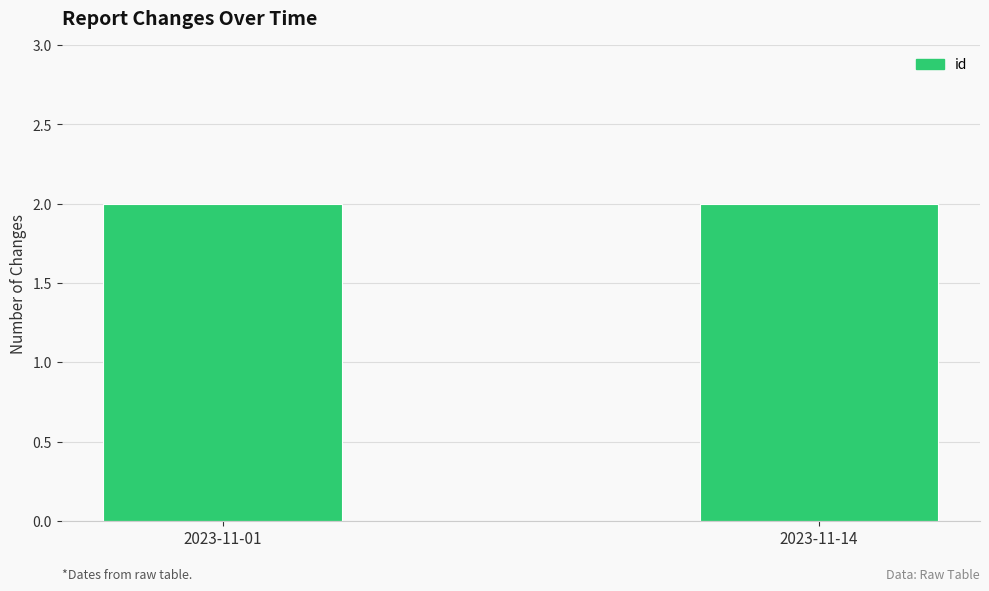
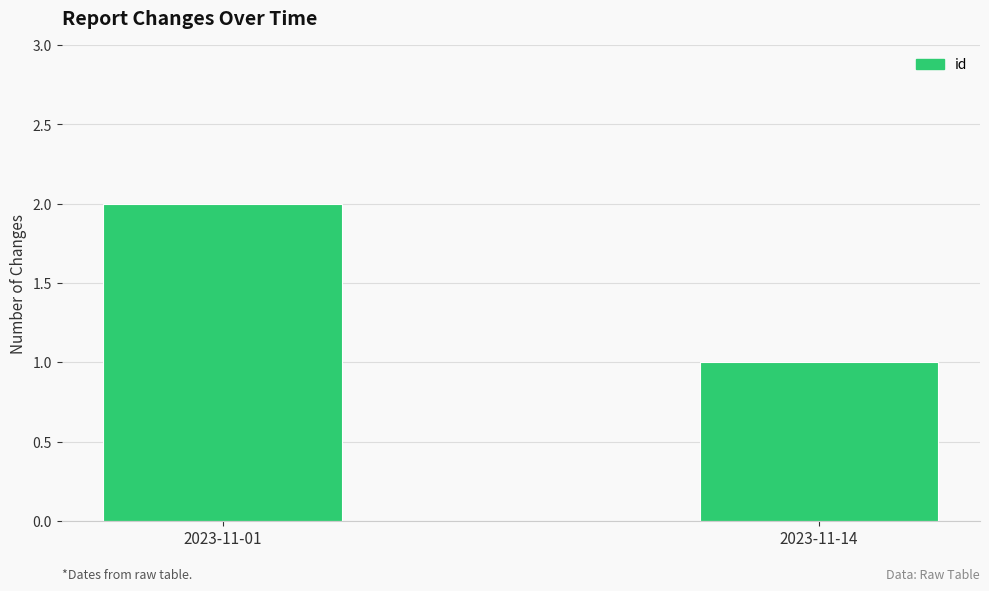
  {
    "2023-11-01": 2,
-   "2023-11-14": 2
+   "2023-11-14": 1
  }
